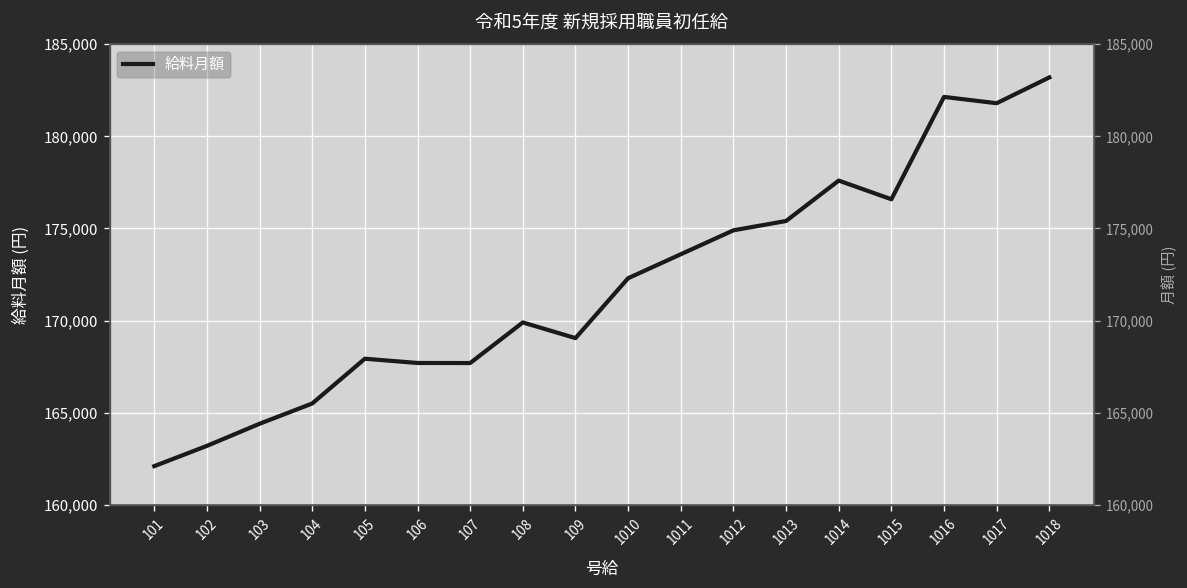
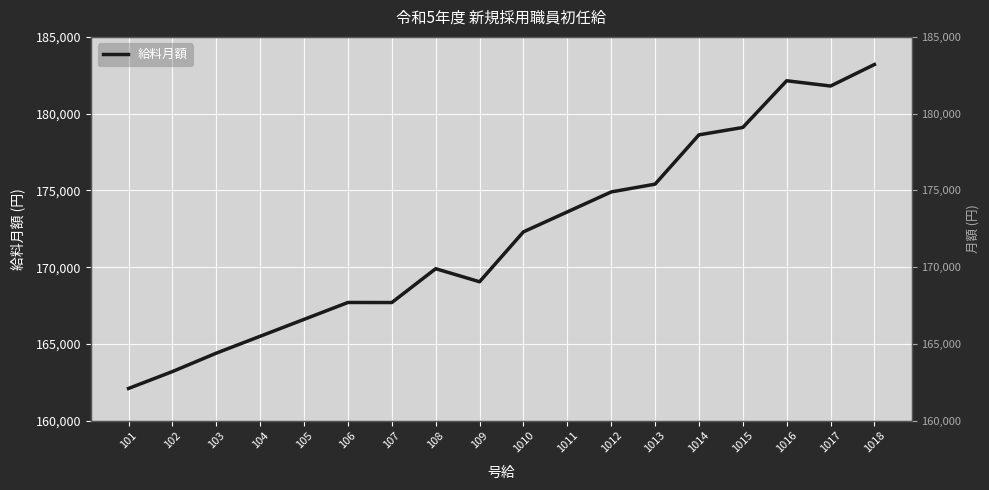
  {
    "101": "162,100",
    "102": "163,200",
    "103": "164,400",
    "104": "165,500",
-   "105": "167,900",
+   "105": "166,600",
    "106": "167,700",
    "107": "167,700",
    "108": "169,900",
    "109": "169,000",
    "1010": "172,300",
    "1011": "173,600",
    "1012": "174,900",
    "1013": "175,400",
-   "1014": "177,600",
-   "1015": "176,600",
+   "1014": "178,600",
+   "1015": "179,100",
    "1016": "182,100",
    "1017": "181,800",
    "1018": "183,200"
  }
